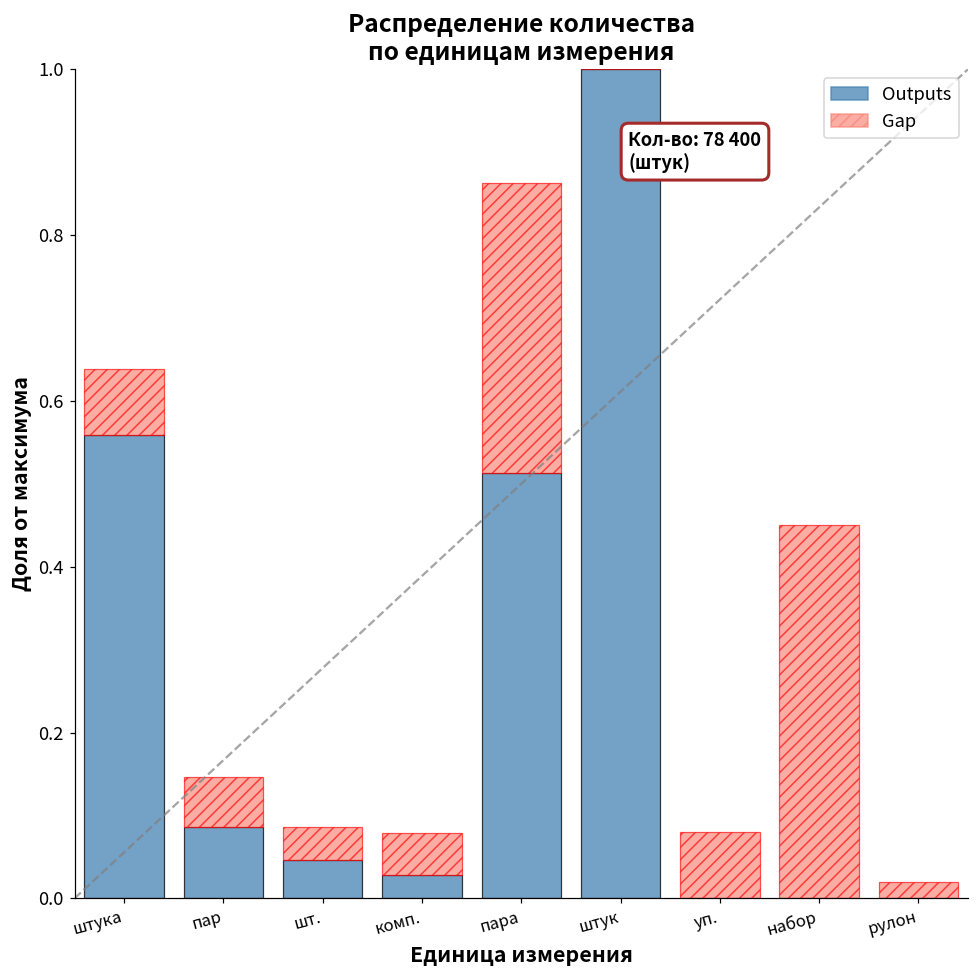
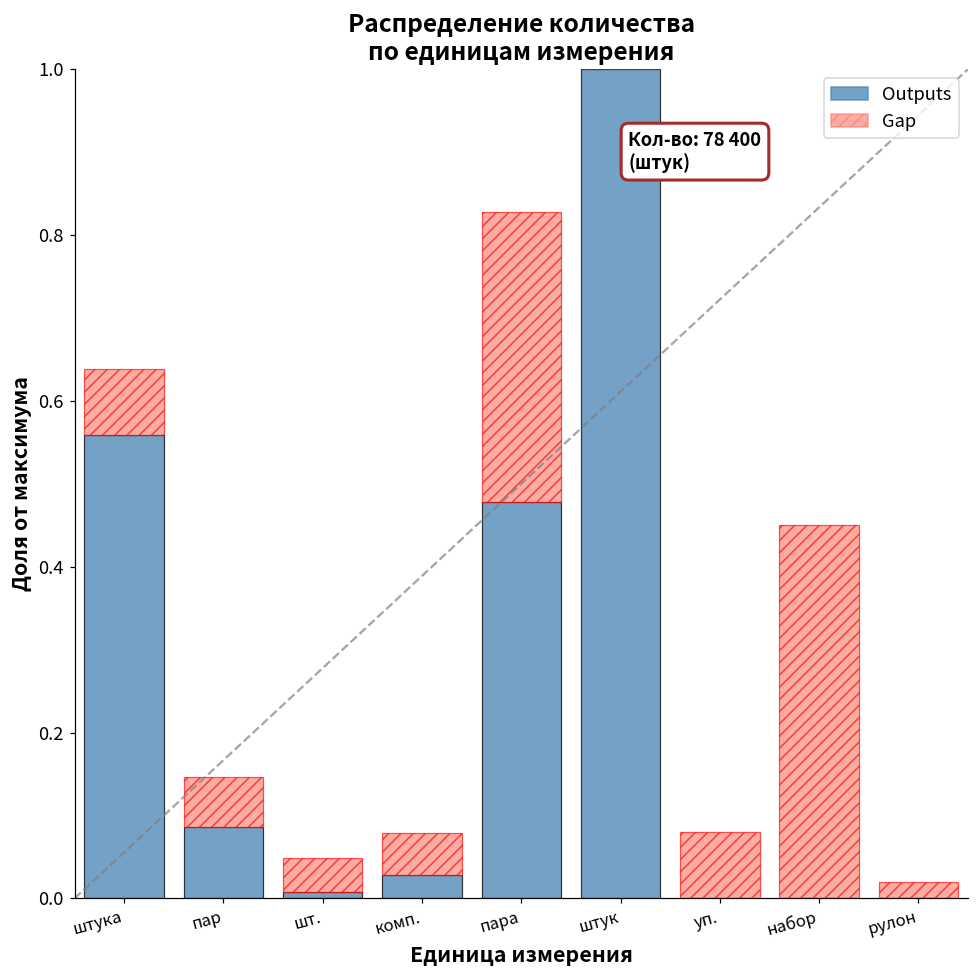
  {
    "Outputs": {
      "штука": 0.56,
      "пар": 0.09,
-     "шт.": 0.05,
+     "шт.": 0.01,
      "комп.": 0.03,
-     "пара": 0.51,
+     "пара": 0.48,
      "штук": 1.00
    },
    "Gap": {
      "штука": 0.08,
      "пар": 0.06,
      "шт.": 0.04,
      "комп.": 0.05,
      "пара": 0.35,
      "штук": 0.00,
      "уп.": 0.08,
      "набор": 0.45,
      "рулон": 0.02
    }
  }
